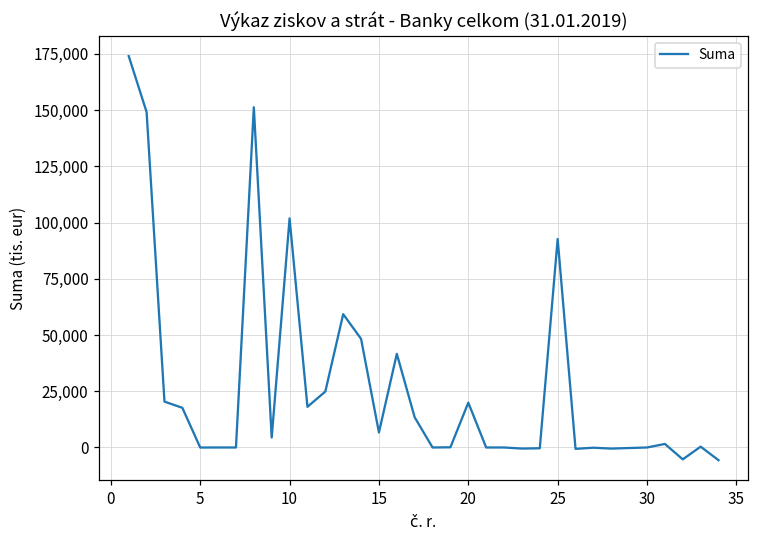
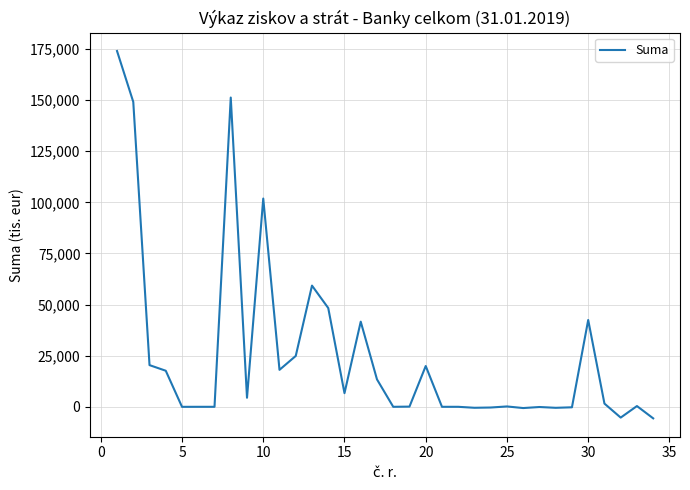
  {
    "5": "0",
    "10": "102,000",
    "15": "7,000",
    "20": "20,000",
-   "25": "93,000",
-   "30": "0"
+   "25": "0",
+   "30": "42,000"
  }
